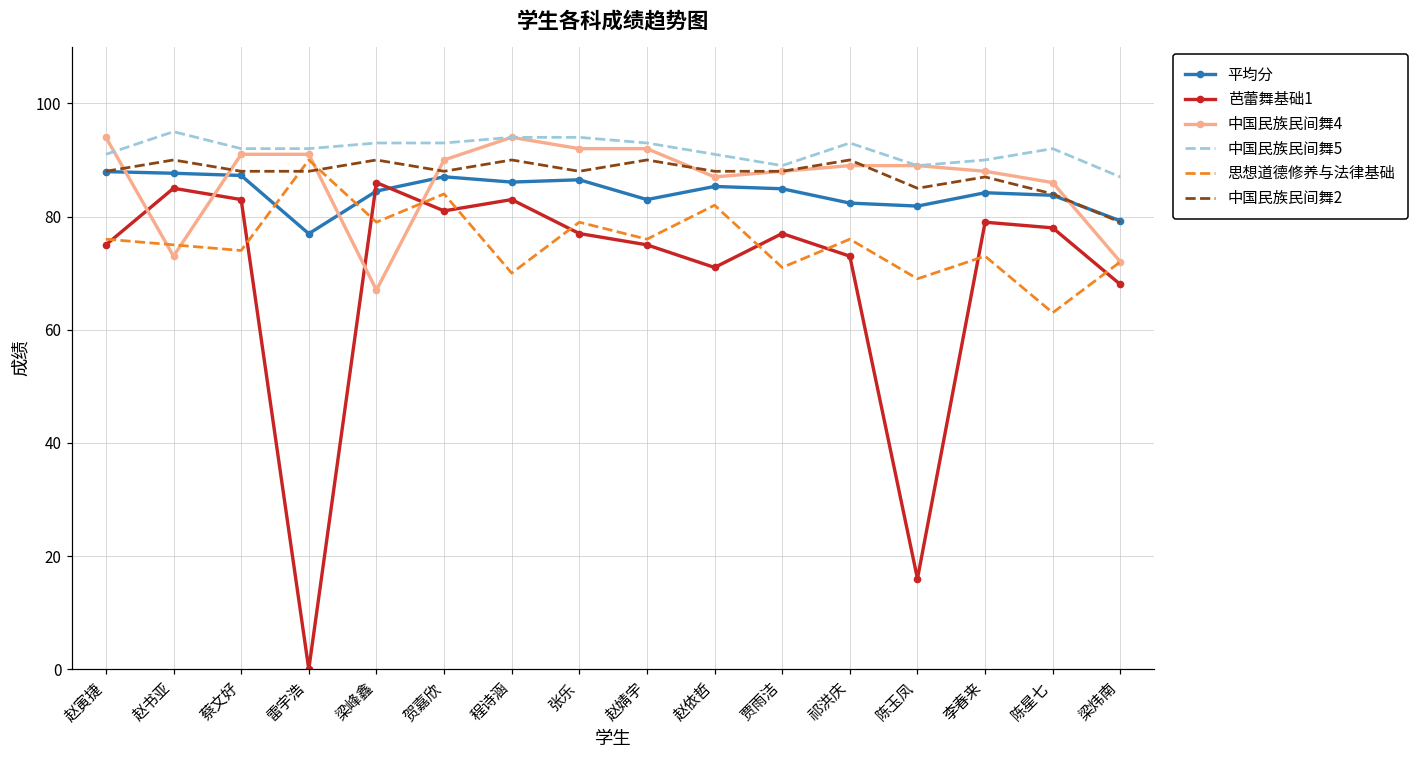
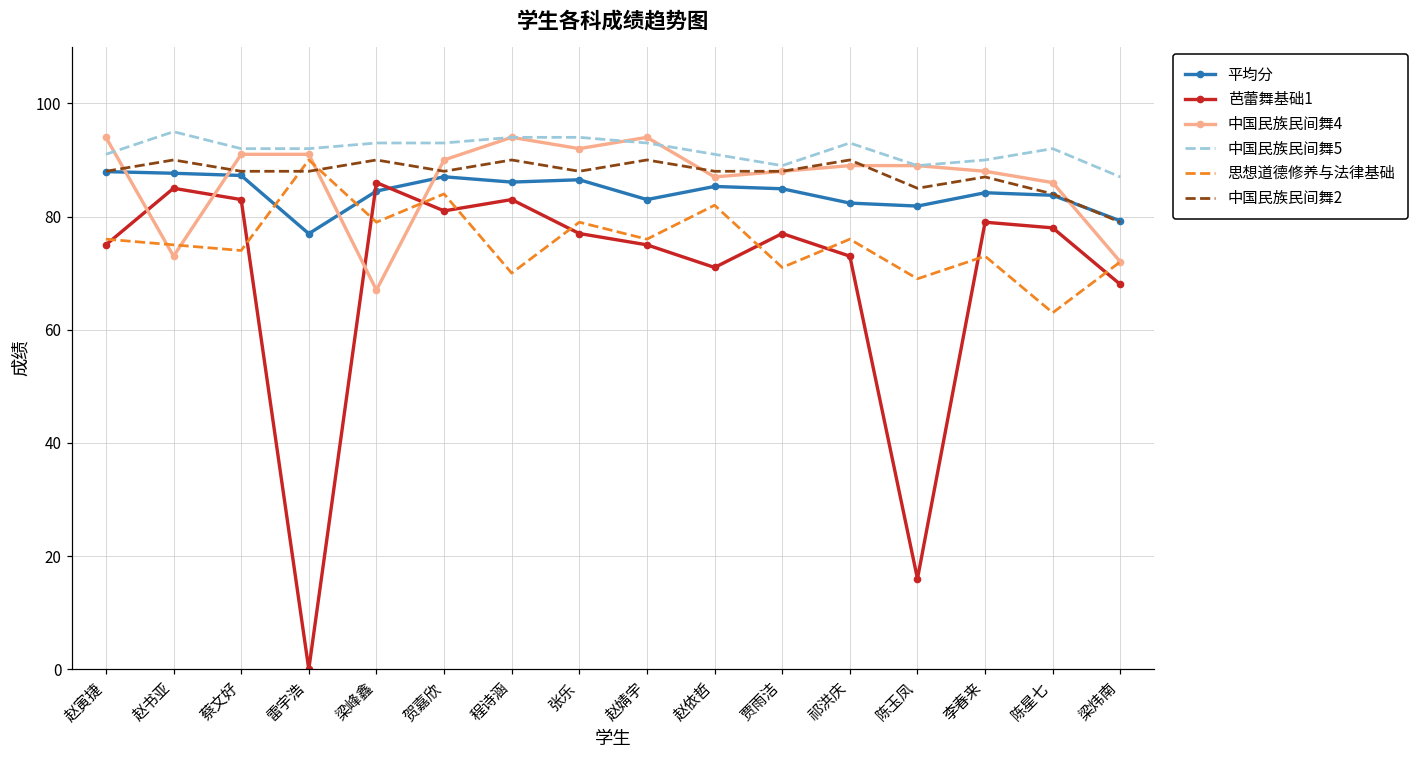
  {
    "平均分": {
      "赵书亚": 88,
      "蔡文好": 87,
      "雷宇浩": 77,
      "梁峰鑫": 85,
      "贺嘉欣": 87,
      "程诗涵": 86,
      "张乐": 87,
      "赵婧宇": 83,
      "赵依哲": 85,
      "贾雨洁": 85,
      "祁洪庆": 82,
      "陈玉凤": 82,
      "李春来": 84
    },
    "芭蕾舞基础1": {
      "赵寅捷": 75,
      "赵书亚": 85,
      "蔡文好": 83,
      "雷宇浩": 0,
      "梁峰鑫": 86,
      "贺嘉欣": 81,
      "程诗涵": 83,
      "张乐": 77,
      "赵婧宇": 75,
      "赵依哲": 71,
      "贾雨洁": 77,
      "祁洪庆": 73,
      "陈玉凤": 16,
      "李春来": 79,
      "陈星七": 78,
      "梁炜南": 68
    },
    "中国民族民间舞4": {
      "赵寅捷": 94,
      "赵书亚": 73,
      "蔡文好": 91,
      "雷宇浩": 91,
      "梁峰鑫": 67,
      "贺嘉欣": 90,
      "张乐": 92,
-     "赵婧宇": 92,
+     "赵婧宇": 94,
      "赵依哲": 87,
      "祁洪庆": 89,
      "李春来": 88,
      "陈星七": 86
    },
    "中国民族民间舞5": {
      "赵寅捷": 91,
      "赵书亚": 95,
      "蔡文好": 92,
      "雷宇浩": 92,
      "梁峰鑫": 93,
      "贺嘉欣": 93,
      "张乐": 94,
      "赵婧宇": 93,
      "赵依哲": 91,
      "贾雨洁": 89,
      "祁洪庆": 93,
      "李春来": 90,
      "陈星七": 92,
      "梁炜南": 87
    },
    "思想道德修养与法律基础": {
      "赵寅捷": 76,
      "赵书亚": 75,
      "蔡文好": 74,
      "雷宇浩": 90,
      "梁峰鑫": 79,
      "贺嘉欣": 84,
      "程诗涵": 70,
      "张乐": 79,
      "赵婧宇": 76,
      "赵依哲": 82,
      "贾雨洁": 71,
      "祁洪庆": 76,
      "陈玉凤": 69,
      "李春来": 73,
      "陈星七": 63
    },
    "中国民族民间舞2": {
      "赵书亚": 90,
      "蔡文好": 88,
      "雷宇浩": 88,
      "梁峰鑫": 90,
      "贺嘉欣": 88,
      "程诗涵": 90,
      "张乐": 88,
      "赵婧宇": 90,
      "赵依哲": 88,
      "祁洪庆": 90,
      "陈玉凤": 85,
      "李春来": 87
    }
  }
